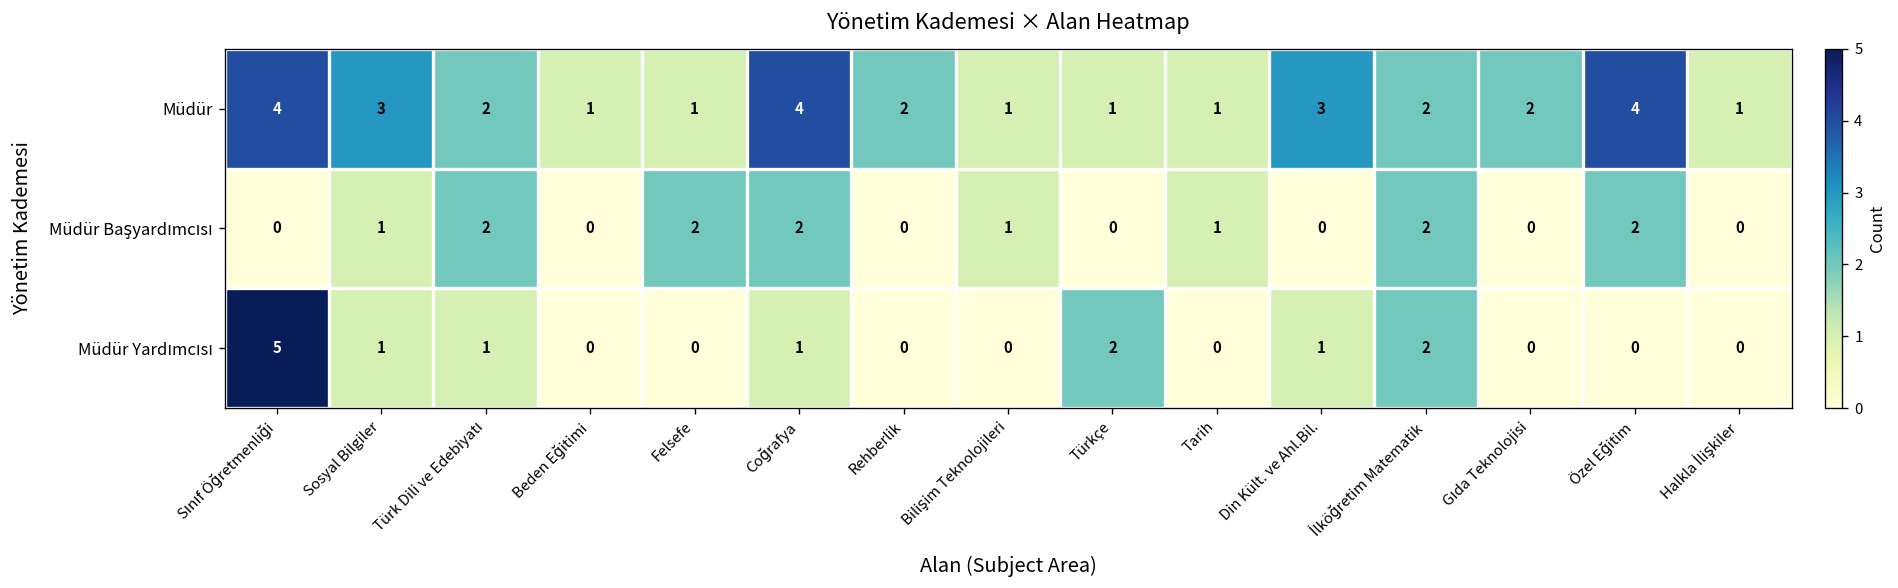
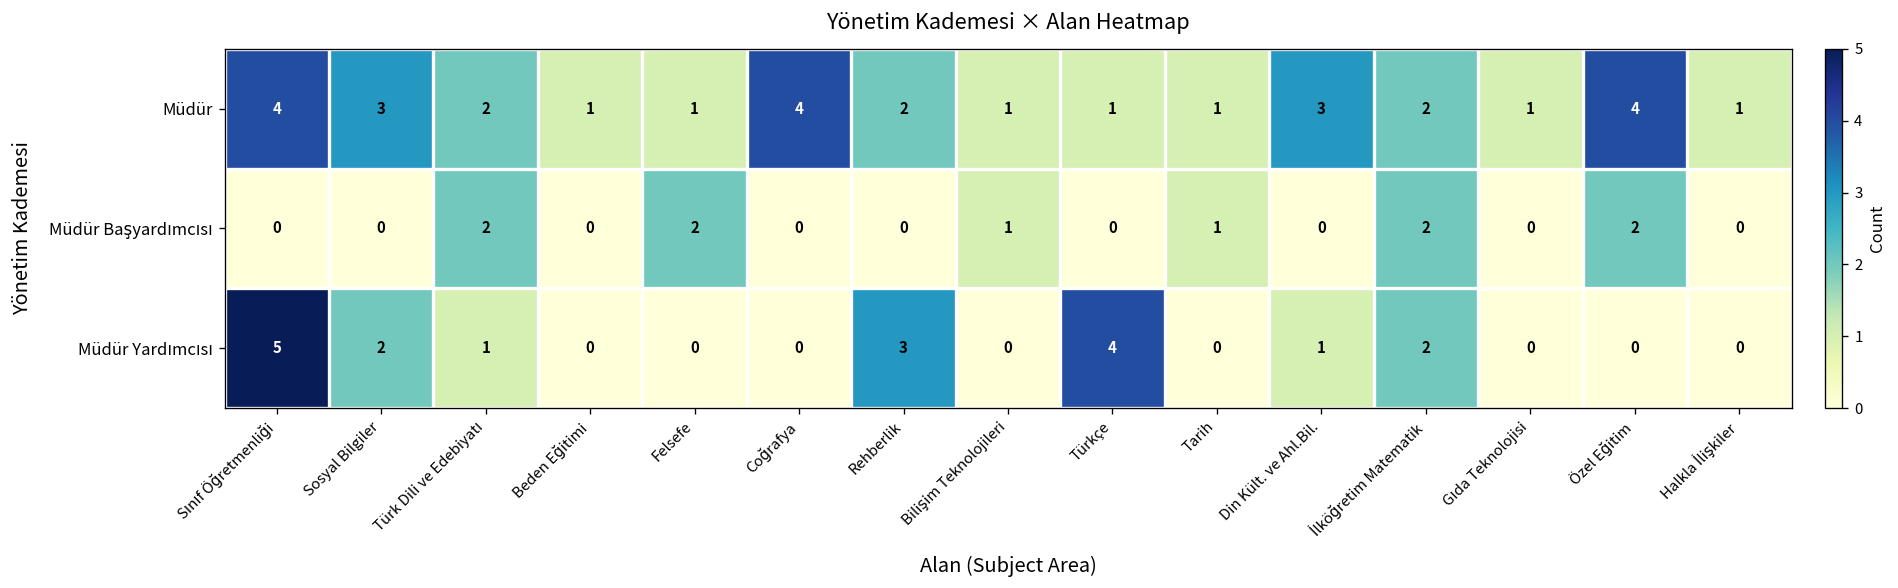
  {
    "Müdür": {
      "Sınıf Öğretmenliği": 4,
      "Sosyal Bilgiler": 3,
      "Türk Dili ve Edebiyatı": 2,
      "Beden Eğitimi": 1,
      "Felsefe": 1,
      "Coğrafya": 4,
      "Rehberlik": 2,
      "Bilişim Teknolojileri": 1,
      "Türkçe": 1,
      "Tarih": 1,
      "Din Kült. ve Ahl.Bil.": 3,
      "İlköğretim Matematik": 2,
-     "Gıda Teknolojisi": 2,
+     "Gıda Teknolojisi": 1,
      "Özel Eğitim": 4,
      "Halkla İlişkiler": 1
    },
    "Müdür Başyardımcısı": {
      "Sınıf Öğretmenliği": 0,
-     "Sosyal Bilgiler": 1,
+     "Sosyal Bilgiler": 0,
      "Türk Dili ve Edebiyatı": 2,
      "Beden Eğitimi": 0,
      "Felsefe": 2,
-     "Coğrafya": 2,
+     "Coğrafya": 0,
      "Rehberlik": 0,
      "Bilişim Teknolojileri": 1,
      "Türkçe": 0,
      "Tarih": 1,
      "Din Kült. ve Ahl.Bil.": 0,
      "İlköğretim Matematik": 2,
      "Gıda Teknolojisi": 0,
      "Özel Eğitim": 2,
      "Halkla İlişkiler": 0
    },
    "Müdür Yardımcısı": {
      "Sınıf Öğretmenliği": 5,
-     "Sosyal Bilgiler": 1,
+     "Sosyal Bilgiler": 2,
      "Türk Dili ve Edebiyatı": 1,
      "Beden Eğitimi": 0,
      "Felsefe": 0,
-     "Coğrafya": 1,
-     "Rehberlik": 0,
+     "Coğrafya": 0,
+     "Rehberlik": 3,
      "Bilişim Teknolojileri": 0,
-     "Türkçe": 2,
+     "Türkçe": 4,
      "Tarih": 0,
      "Din Kült. ve Ahl.Bil.": 1,
      "İlköğretim Matematik": 2,
      "Gıda Teknolojisi": 0,
      "Özel Eğitim": 0,
      "Halkla İlişkiler": 0
    }
  }
